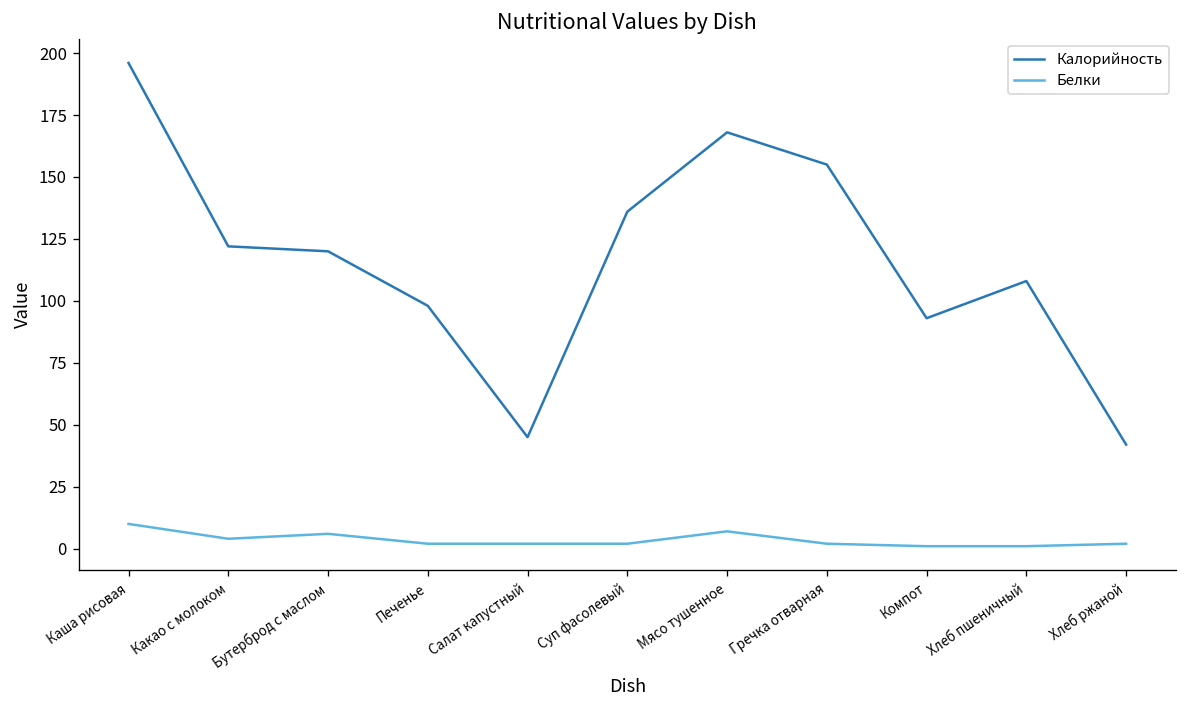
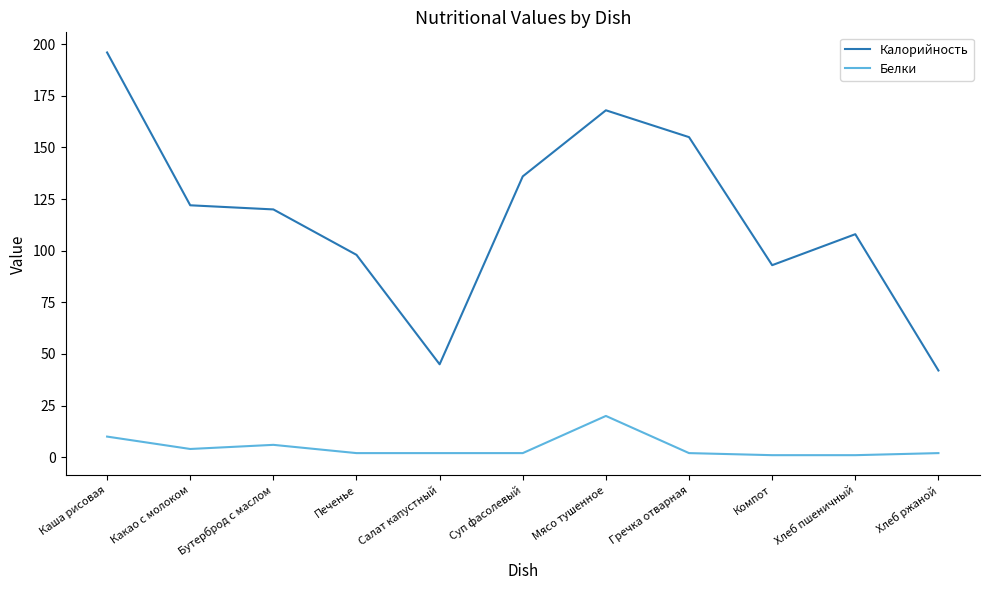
  {
    "Калорийность": {
      "Каша рисовая": 196,
      "Какао с молоком": 122,
      "Бутерброд с маслом": 120,
      "Печенье": 98,
      "Салат капустный": 45,
      "Суп фасолевый": 136,
      "Мясо тушенное": 168,
      "Гречка отварная": 155,
      "Компот": 93,
      "Хлеб пшеничный": 108,
      "Хлеб ржаной": 42
    },
    "Белки": {
      "Каша рисовая": 10,
      "Какао с молоком": 4,
      "Бутерброд с маслом": 6,
      "Печенье": 2,
      "Салат капустный": 2,
      "Суп фасолевый": 2,
-     "Мясо тушенное": 7,
+     "Мясо тушенное": 20,
      "Гречка отварная": 2,
      "Компот": 1,
      "Хлеб пшеничный": 1,
      "Хлеб ржаной": 2
    }
  }
